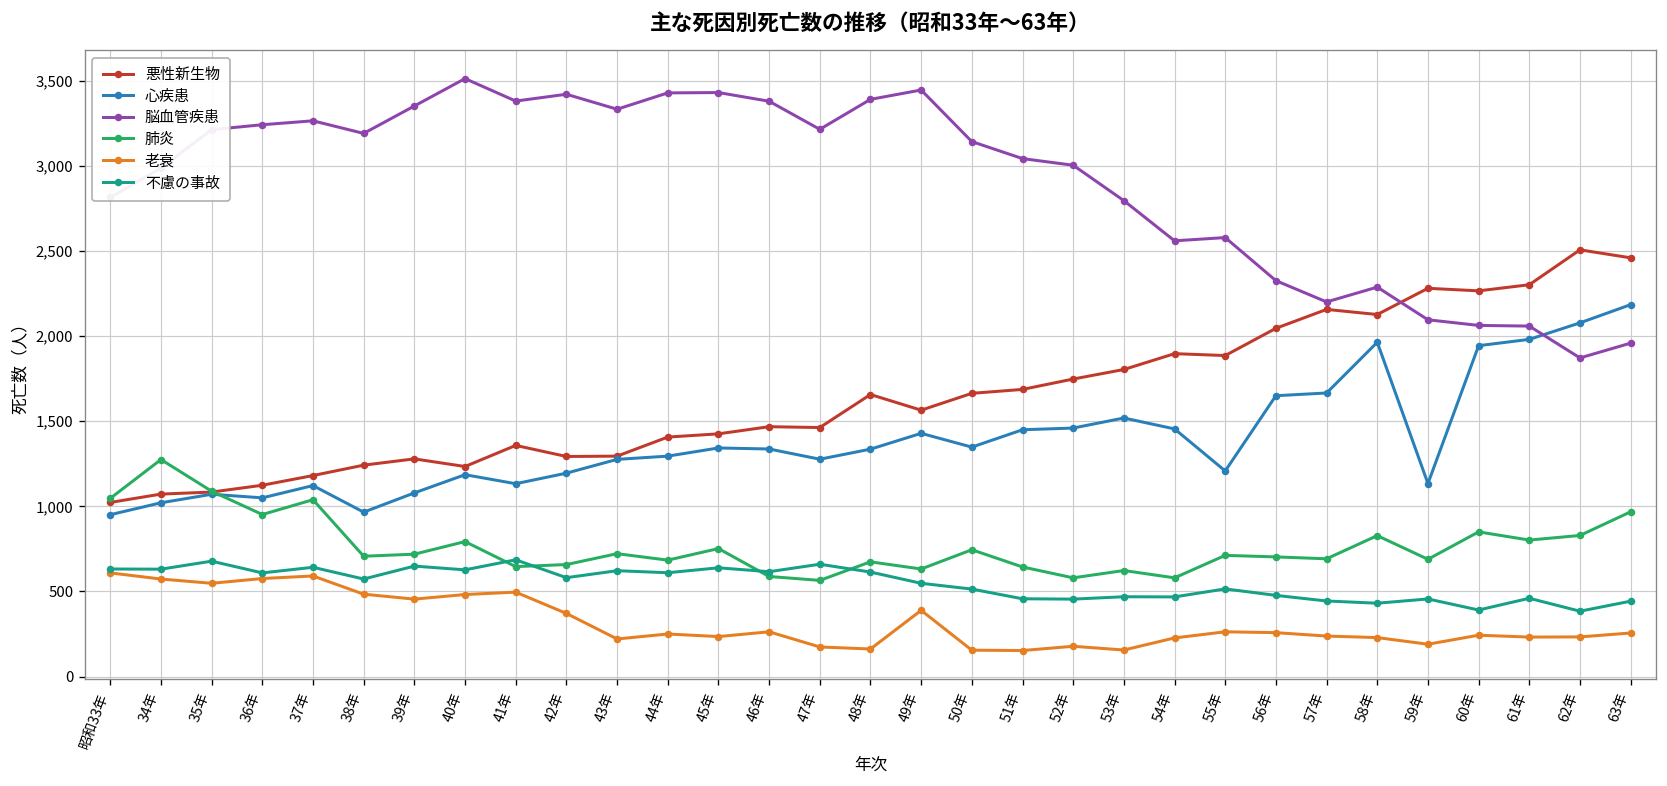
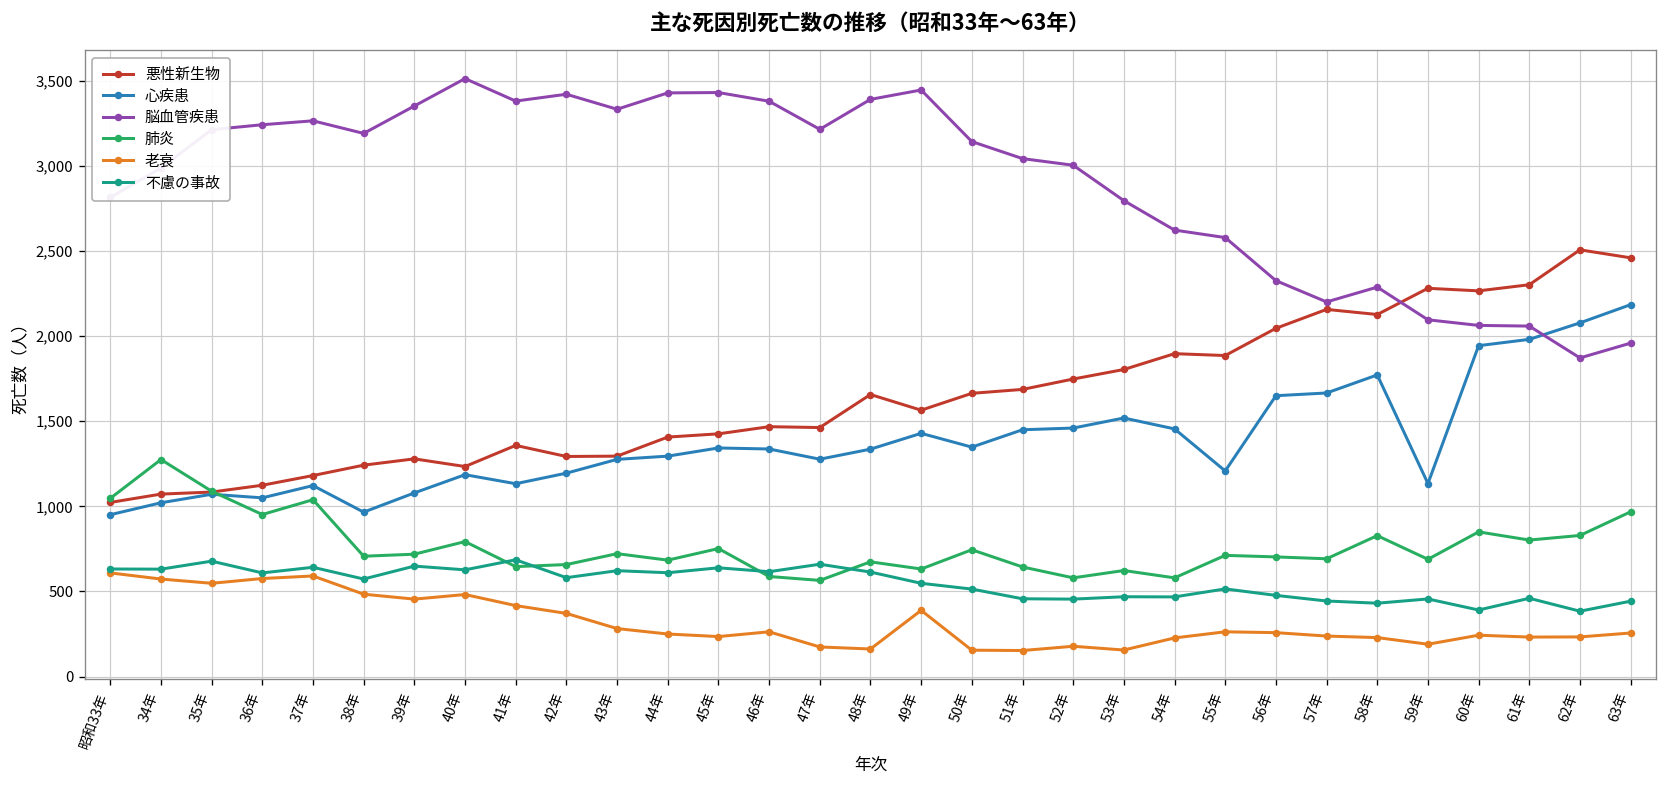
  {
    "悪性新生物": {
      "昭和33年": "1,020",
      "34年": "1,070",
      "36年": "1,120",
      "37年": "1,180",
      "38年": "1,240",
      "39年": "1,280",
      "40年": "1,230",
      "41年": "1,360",
      "42年": "1,290",
      "43年": "1,300",
      "44年": "1,410",
      "45年": "1,430",
      "46年": "1,470",
      "47年": "1,460",
      "48年": "1,660",
      "49年": "1,570",
      "50年": "1,660",
      "51年": "1,690",
      "52年": "1,750",
      "53年": "1,800",
      "54年": "1,900",
      "55年": "1,890",
      "56年": "2,050",
      "57年": "2,160",
      "58年": "2,130",
      "59年": "2,280",
      "60年": "2,270",
      "61年": "2,300",
      "62年": "2,510",
      "63年": "2,460"
    },
    "心疾患": {
      "昭和33年": "950",
      "34年": "1,020",
      "36年": "1,050",
      "37年": "1,120",
      "38年": "970",
      "39年": "1,080",
      "40年": "1,190",
      "41年": "1,130",
      "42年": "1,200",
      "43年": "1,280",
      "44年": "1,300",
      "45年": "1,340",
      "46年": "1,340",
      "47年": "1,280",
      "48年": "1,340",
      "49年": "1,430",
      "50年": "1,350",
      "51年": "1,450",
      "52年": "1,460",
      "53年": "1,520",
      "54年": "1,460",
      "55年": "1,210",
      "56年": "1,650",
      "57年": "1,670",
-     "58年": "1,960",
+     "58年": "1,770",
      "59年": "1,130",
      "60年": "1,940",
      "61年": "1,980",
      "62年": "2,080",
      "63年": "2,190"
    },
    "脳血管疾患": {
      "36年": "3,240",
      "37年": "3,270",
      "38年": "3,190",
      "39年": "3,350",
      "40年": "3,510",
      "41年": "3,380",
      "42年": "3,420",
      "43年": "3,330",
      "44年": "3,430",
      "45年": "3,430",
      "46年": "3,380",
      "47年": "3,220",
      "48年": "3,390",
      "49年": "3,450",
      "50年": "3,140",
      "51年": "3,040",
      "52年": "3,000",
      "53年": "2,800",
-     "54年": "2,560",
+     "54年": "2,620",
      "55年": "2,580",
      "56年": "2,330",
      "57年": "2,200",
      "58年": "2,290",
      "59年": "2,100",
      "60年": "2,060",
      "61年": "2,060",
      "62年": "1,870",
      "63年": "1,960"
    },
    "老衰": {
      "昭和33年": "610",
      "34年": "570",
      "35年": "550",
      "36年": "580",
      "37年": "590",
      "38年": "480",
      "39年": "460",
      "40年": "480",
-     "41年": "500",
+     "41年": "420",
      "42年": "370",
-     "43年": "220",
+     "43年": "280",
      "44年": "250",
      "45年": "240",
      "46年": "260",
      "47年": "170",
      "48年": "160",
      "49年": "390",
      "50年": "160",
      "51年": "150",
      "52年": "180",
      "53年": "160",
      "54年": "230",
      "55年": "260",
      "56年": "260",
      "57年": "240",
      "58年": "230",
      "59年": "190",
      "60年": "240",
      "61年": "230",
      "62年": "230",
      "63年": "260"
    }
  }
